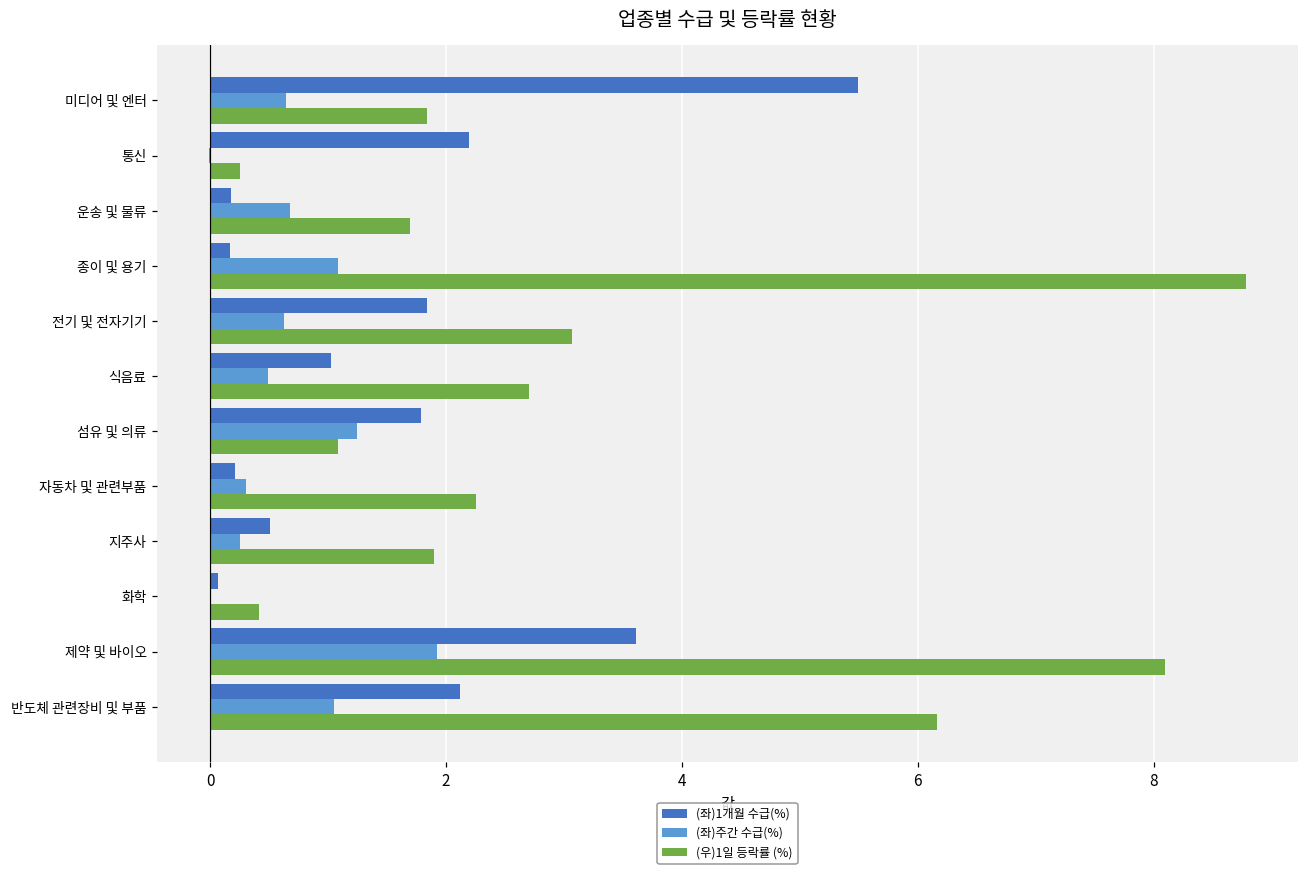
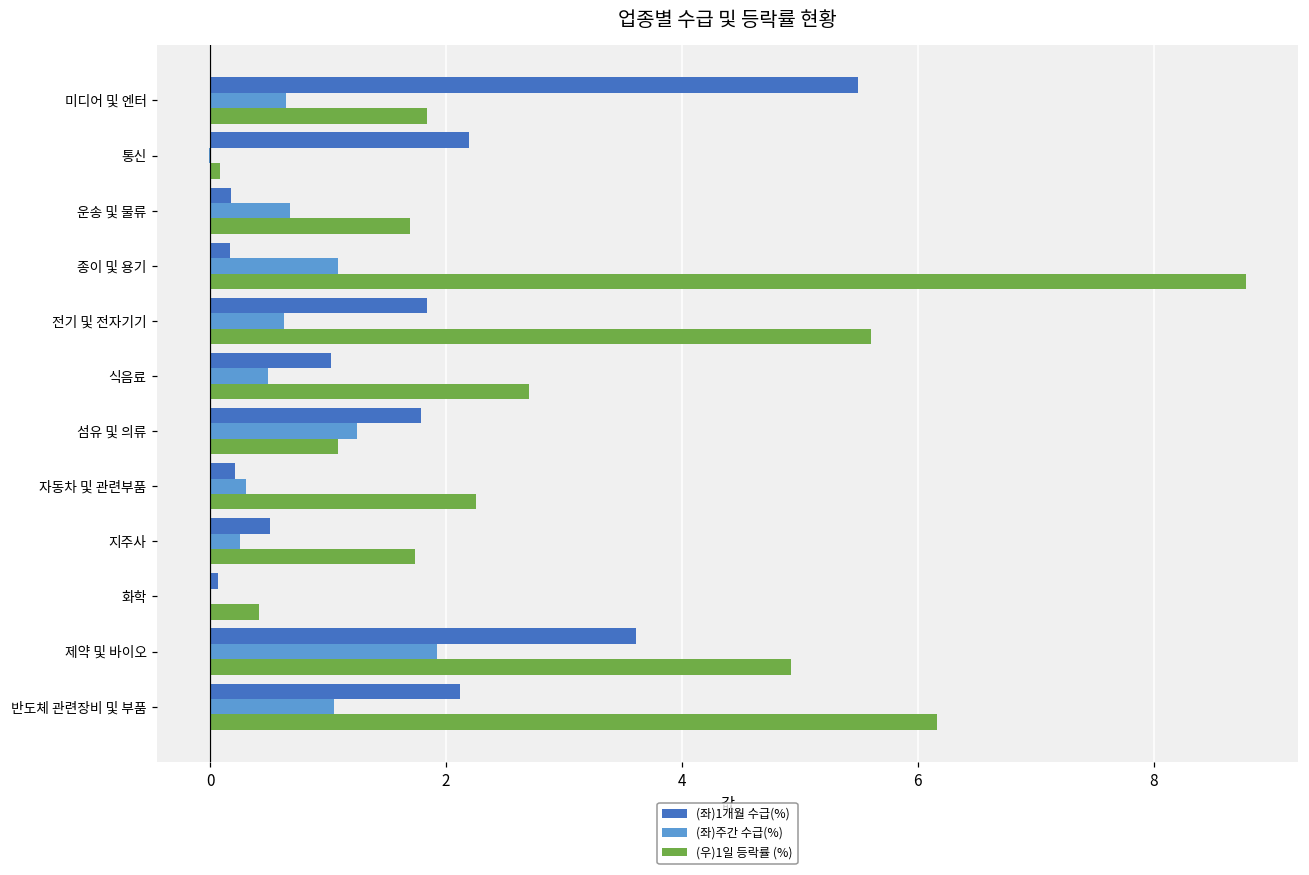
  {
    "(우)1일 등락률 (%)": {
      "미디어 및 엔터": 1.84,
-     "통신": 0.25,
+     "통신": 0.08,
      "운송 및 물류": 1.69,
      "종이 및 용기": 8.79,
-     "전기 및 전자기기": 3.07,
+     "전기 및 전자기기": 5.60,
      "식음료": 2.70,
      "섬유 및 의류": 1.08,
      "자동차 및 관련부품": 2.25,
-     "지주사": 1.90,
+     "지주사": 1.74,
      "화학": 0.41,
-     "제약 및 바이오": 8.10,
+     "제약 및 바이오": 4.92,
      "반도체 관련장비 및 부품": 6.16
    }
  }
